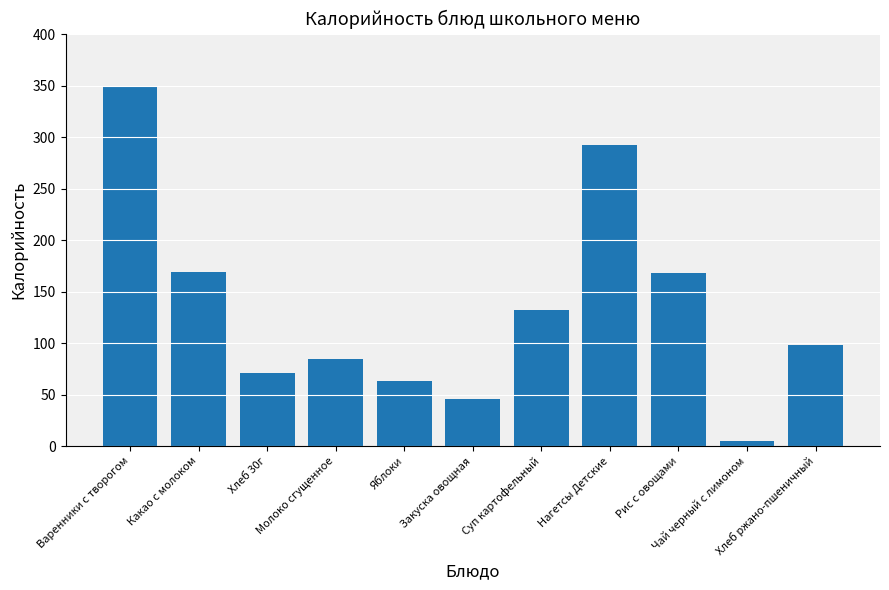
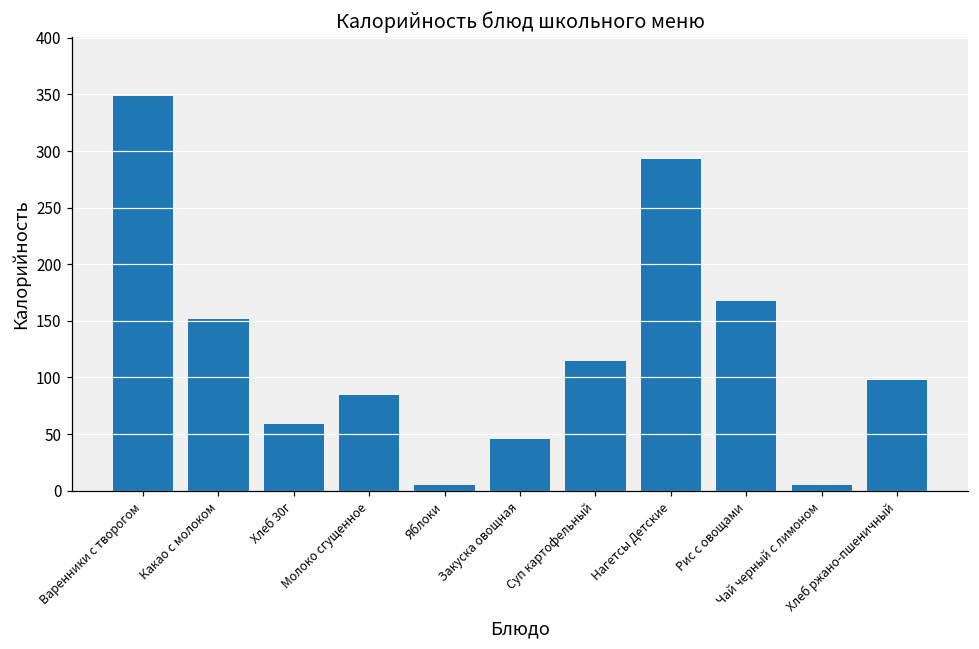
  {
    "Варенники с творогом": 349,
-   "Какао с молоком": 170,
-   "Хлеб 30г": 71,
+   "Какао с молоком": 152,
+   "Хлеб 30г": 59,
    "Молоко сгущенное": 85,
-   "Яблоки": 64,
+   "Яблоки": 5,
    "Закуска овощная": 45,
-   "Суп картофельный": 132,
+   "Суп картофельный": 114,
    "Нагетсы Детские": 293,
    "Рис с овощами": 168,
    "Чай черный с лимоном": 5,
    "Хлеб ржано-пшеничный": 98
  }
